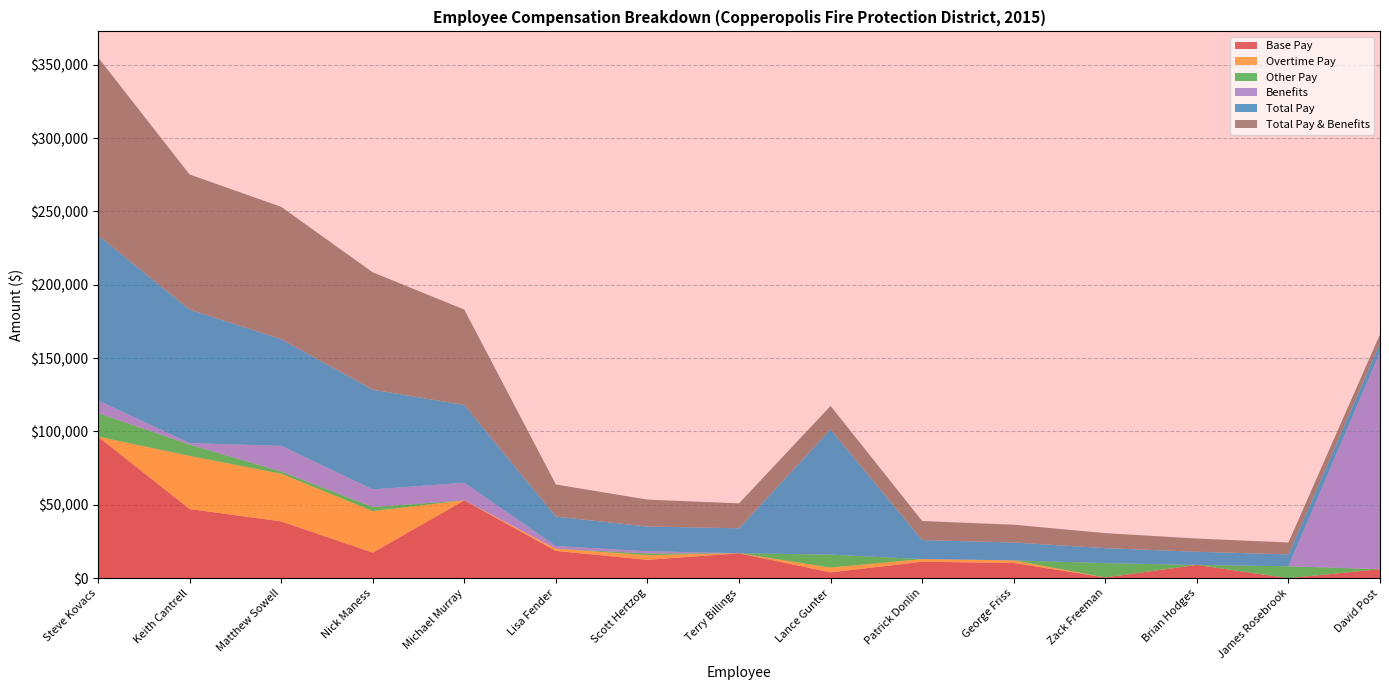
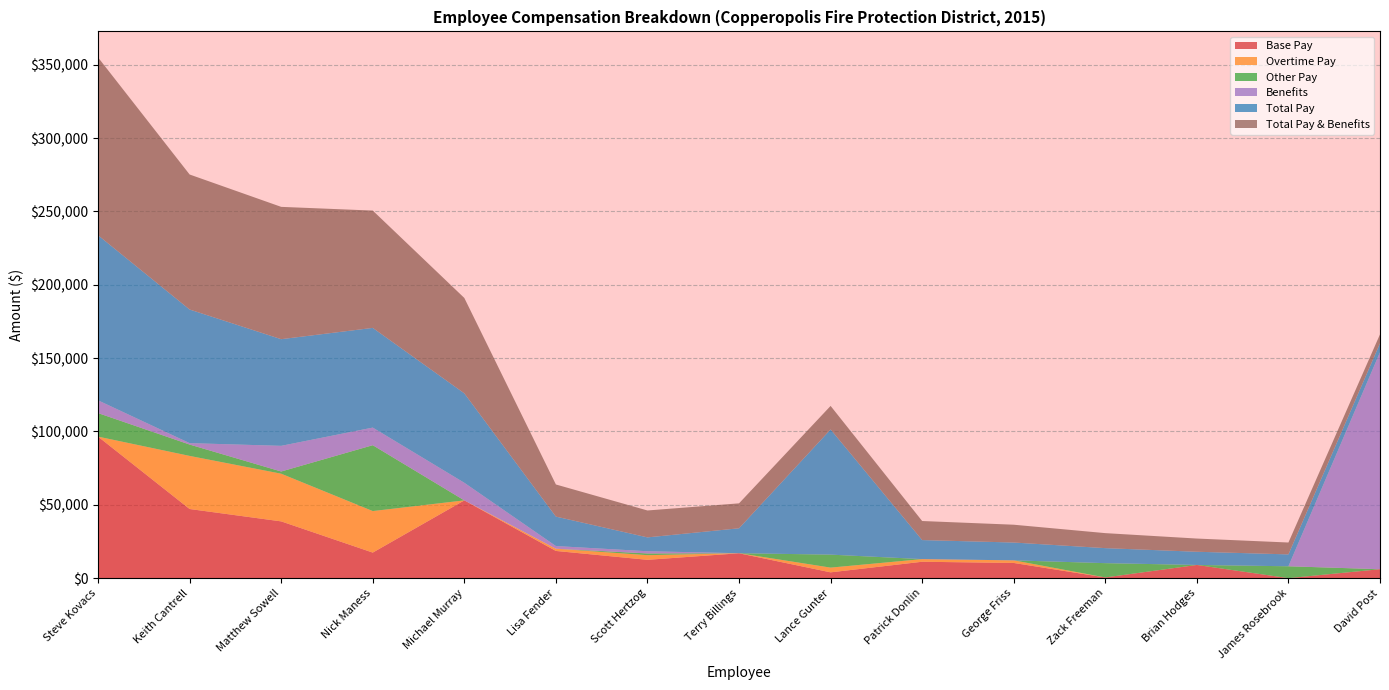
  {
    "Base Pay": {
      "Keith Cantrell": "$47,000",
      "Matthew Sowell": "$39,000",
      "Nick Maness": "$17,000",
      "Scott Hertzog": "$13,000",
      "Lance Gunter": "$4,000",
      "Patrick Donlin": "$11,000",
      "George Friss": "$10,000"
    },
    "Overtime Pay": {
      "Keith Cantrell": "$36,000",
      "Nick Maness": "$28,000",
      "Lance Gunter": "$3,000"
    },
    "Other Pay": {
      "Steve Kovacs": "$16,000",
-     "Nick Maness": "$3,000"
+     "Nick Maness": "$45,000"
    },
    "Benefits": {
      "Steve Kovacs": "$9,000",
      "Matthew Sowell": "$17,000",
      "Nick Maness": "$12,000",
      "Michael Murray": "$12,000",
      "Lisa Fender": "$2,000",
      "David Post": "$148,000"
    },
    "Total Pay": {
      "Steve Kovacs": "$113,000",
      "Keith Cantrell": "$91,000",
      "Matthew Sowell": "$73,000",
      "Nick Maness": "$68,000",
-     "Michael Murray": "$53,000",
+     "Michael Murray": "$61,000",
      "Lisa Fender": "$20,000",
-     "Scott Hertzog": "$17,000",
+     "Scott Hertzog": "$9,000",
      "Terry Billings": "$17,000",
      "Lance Gunter": "$85,000",
      "Patrick Donlin": "$13,000",
      "George Friss": "$12,000",
      "Zack Freeman": "$10,000",
      "Brian Hodges": "$9,000",
      "James Rosebrook": "$8,000",
      "David Post": "$6,000"
    },
    "Total Pay & Benefits": {
      "Steve Kovacs": "$121,000",
      "Keith Cantrell": "$92,000",
      "Matthew Sowell": "$90,000",
      "Nick Maness": "$80,000",
      "Michael Murray": "$65,000",
      "Lisa Fender": "$22,000",
      "Scott Hertzog": "$18,000",
      "Terry Billings": "$17,000",
      "Lance Gunter": "$16,000",
      "Patrick Donlin": "$13,000",
      "George Friss": "$12,000",
      "Zack Freeman": "$10,000",
      "Brian Hodges": "$9,000",
      "James Rosebrook": "$8,000",
      "David Post": "$6,000"
    }
  }
